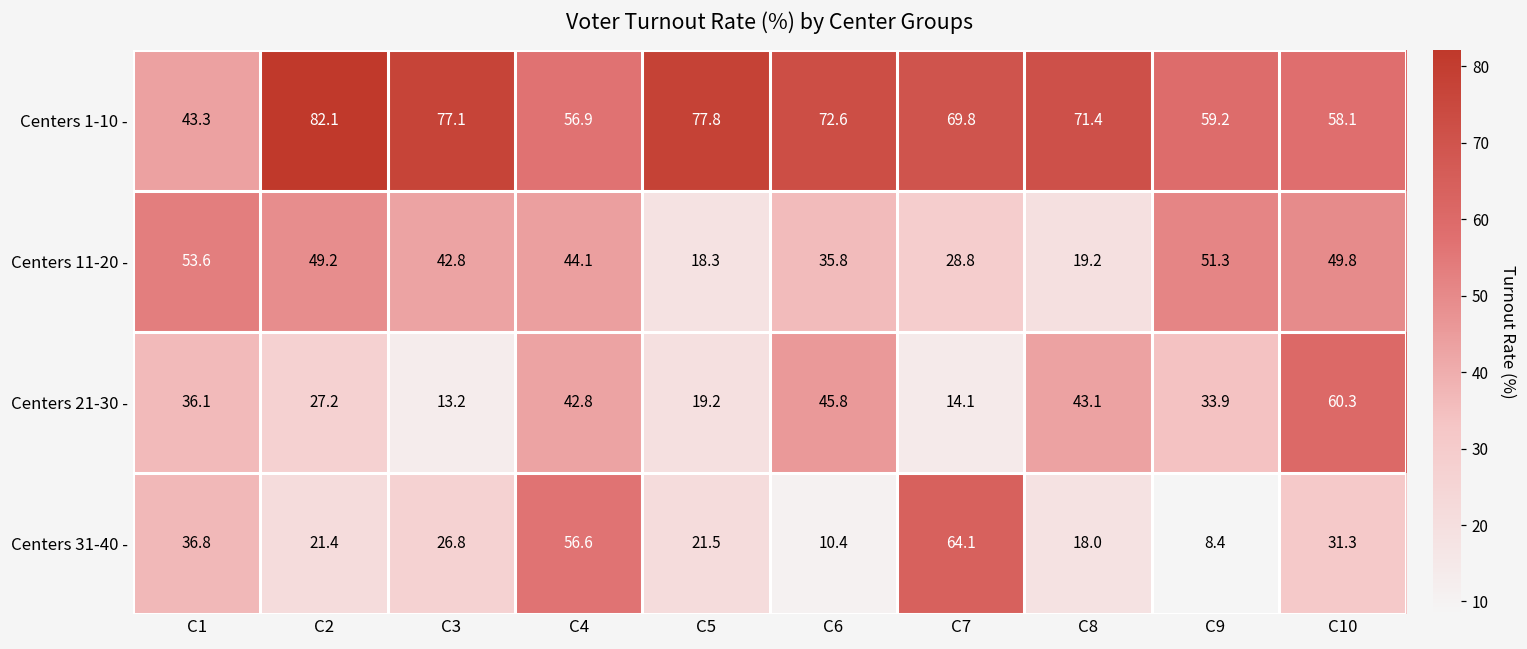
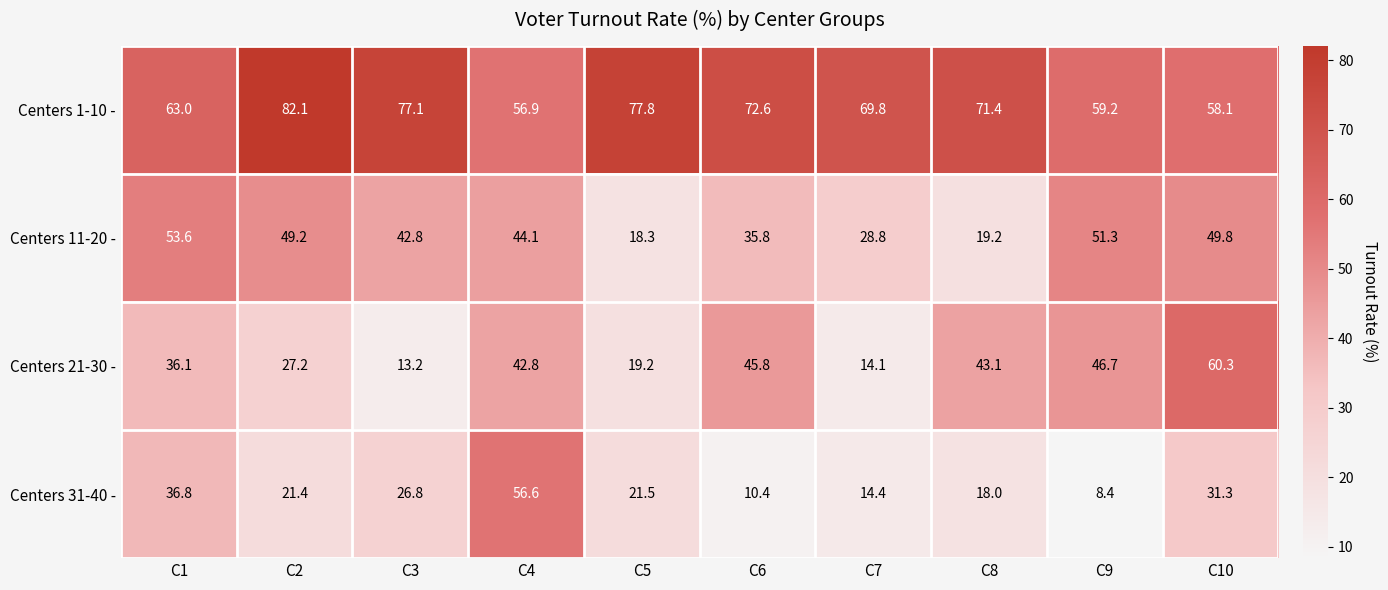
  {
    "Centers 1-10 -": {
-     "C1": 43.3,
+     "C1": 63.0,
      "C2": 82.1,
      "C3": 77.1,
      "C4": 56.9,
      "C5": 77.8,
      "C6": 72.6,
      "C7": 69.8,
      "C8": 71.4,
      "C9": 59.2,
      "C10": 58.1
    },
    "Centers 11-20 -": {
      "C1": 53.6,
      "C2": 49.2,
      "C3": 42.8,
      "C4": 44.1,
      "C5": 18.3,
      "C6": 35.8,
      "C7": 28.8,
      "C8": 19.2,
      "C9": 51.3,
      "C10": 49.8
    },
    "Centers 21-30 -": {
      "C1": 36.1,
      "C2": 27.2,
      "C3": 13.2,
      "C4": 42.8,
      "C5": 19.2,
      "C6": 45.8,
      "C7": 14.1,
      "C8": 43.1,
-     "C9": 33.9,
+     "C9": 46.7,
      "C10": 60.3
    },
    "Centers 31-40 -": {
      "C1": 36.8,
      "C2": 21.4,
      "C3": 26.8,
      "C4": 56.6,
      "C5": 21.5,
      "C6": 10.4,
-     "C7": 64.1,
+     "C7": 14.4,
      "C8": 18.0,
      "C9": 8.4,
      "C10": 31.3
    }
  }
